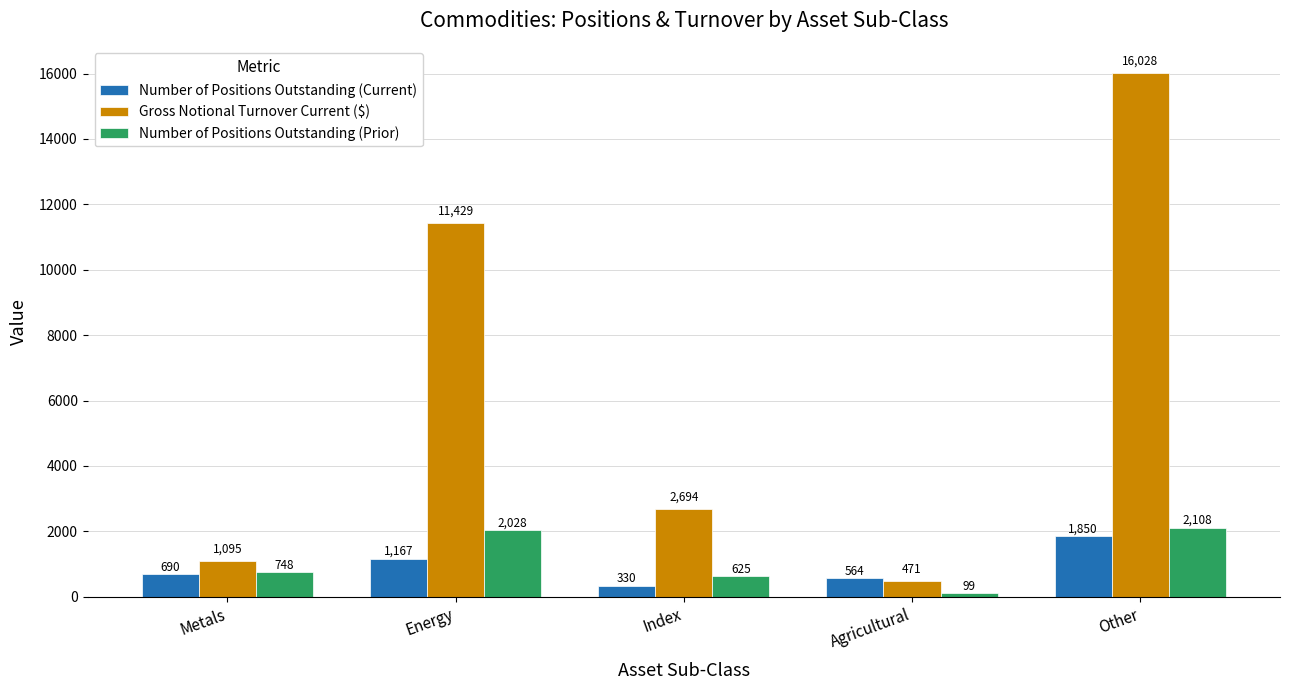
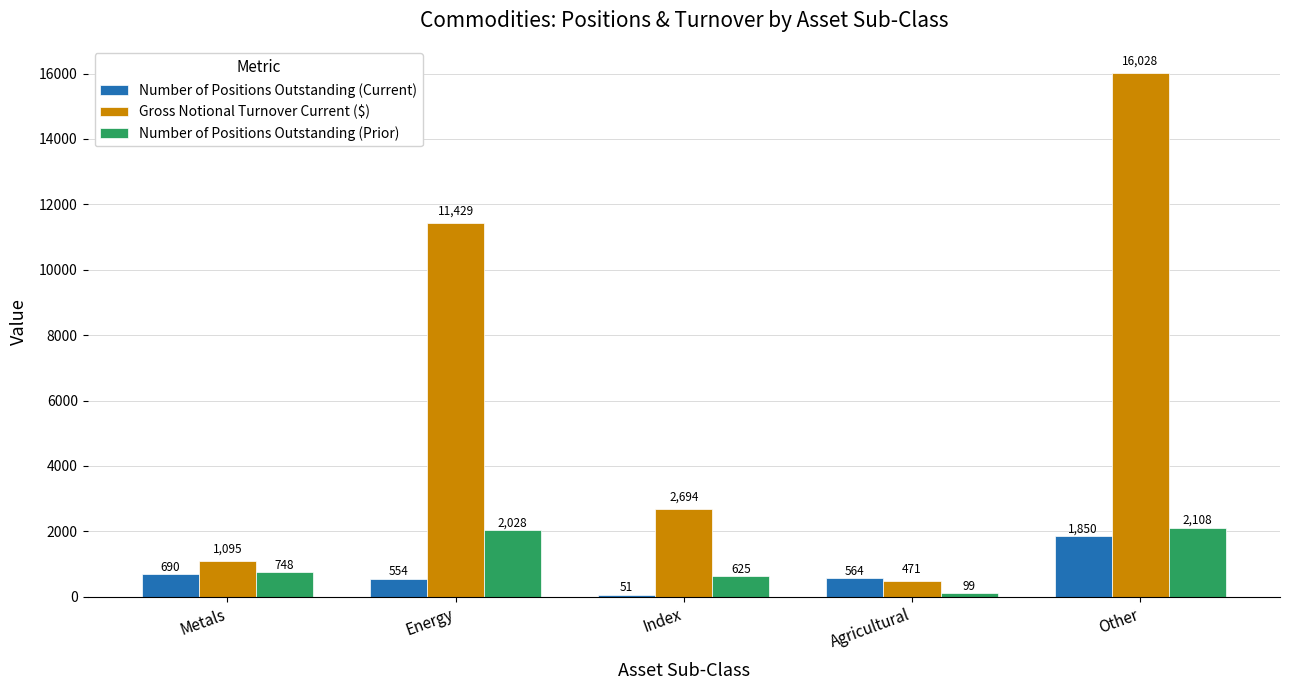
  {
    "Number of Positions Outstanding (Current)": {
      "Metals": "690",
-     "Energy": "1,167",
-     "Index": "330",
+     "Energy": "554",
+     "Index": "51",
      "Agricultural": "564",
      "Other": "1,850"
    },
    "Gross Notional Turnover Current ($)": {
      "Metals": "1,095",
      "Energy": "11,429",
      "Index": "2,694",
      "Agricultural": "471",
      "Other": "16,028"
    },
    "Number of Positions Outstanding (Prior)": {
      "Metals": "748",
      "Energy": "2,028",
      "Index": "625",
      "Agricultural": "99",
      "Other": "2,108"
    }
  }
